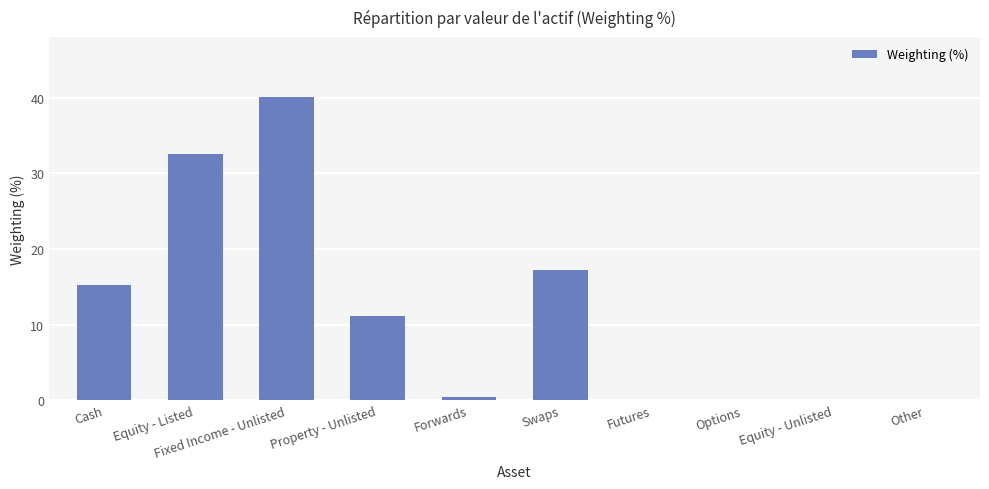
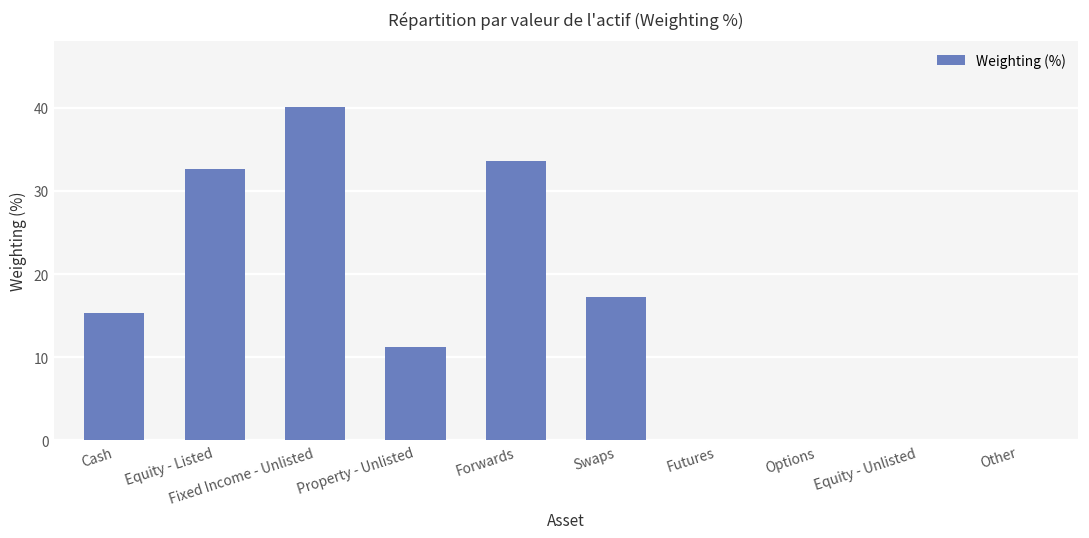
  {
    "Cash": 15,
    "Equity - Listed": 33,
    "Fixed Income - Unlisted": 40,
    "Property - Unlisted": 11,
-   "Forwards": 0,
+   "Forwards": 34,
    "Swaps": 17,
    "Futures": 0,
    "Options": 0,
    "Equity - Unlisted": 0,
    "Other": 0
  }
